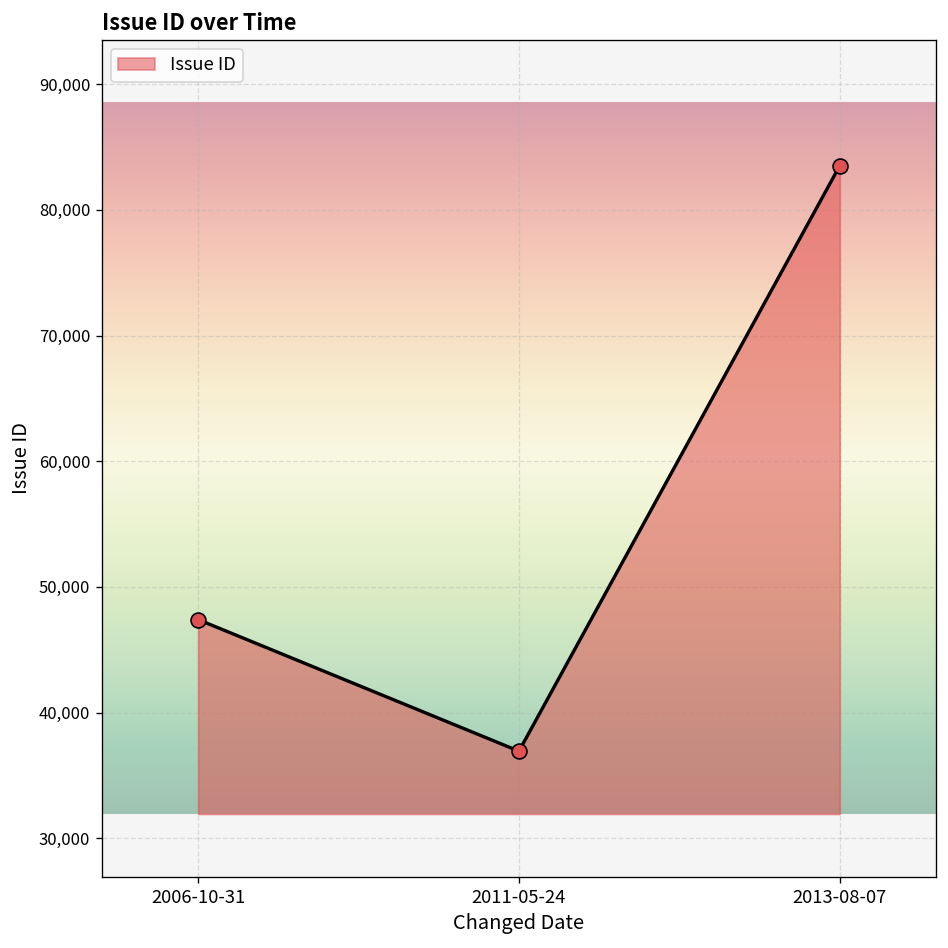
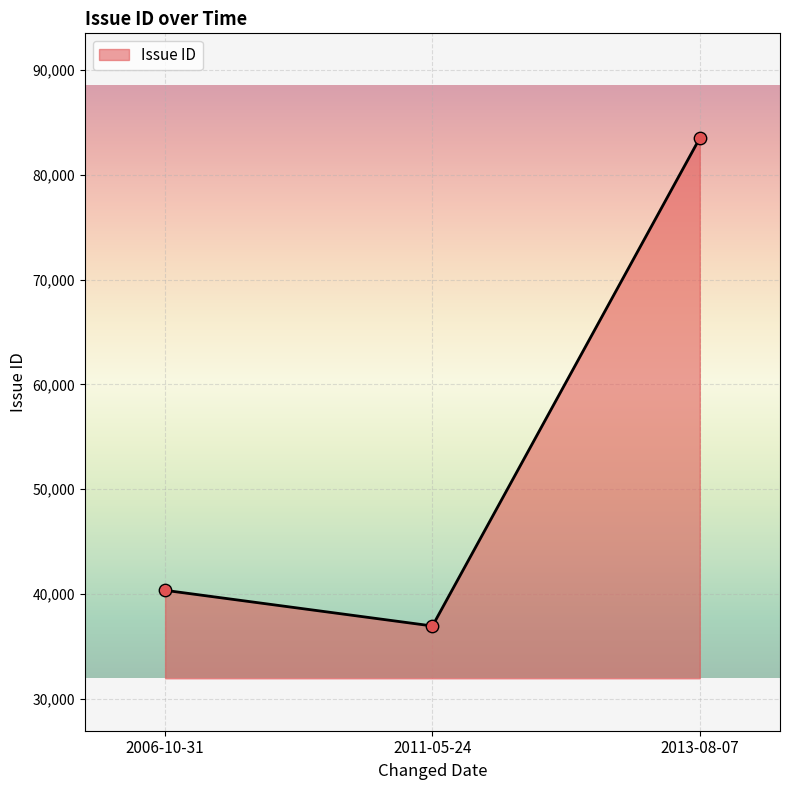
  {
-   "2006-10-31": "47,400",
+   "2006-10-31": "40,300",
    "2011-05-24": "36,900",
    "2013-08-07": "83,500"
  }
